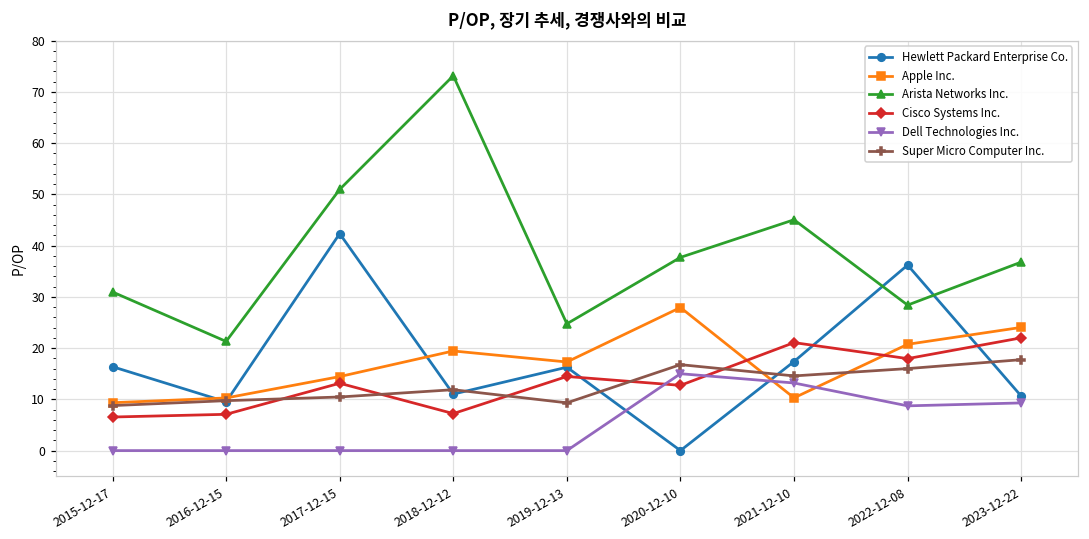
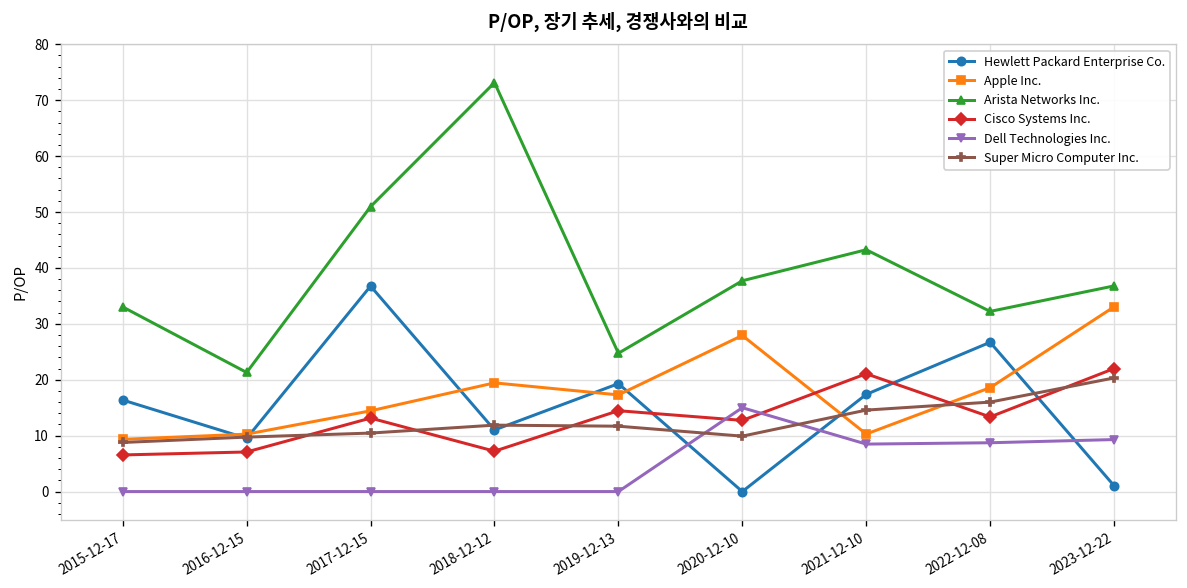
  {
    "Hewlett Packard Enterprise Co.": {
      "2015-12-17": 16,
-     "2017-12-15": 42,
+     "2017-12-15": 37,
      "2018-12-12": 11,
-     "2019-12-13": 16,
+     "2019-12-13": 19,
      "2020-12-10": 0,
      "2021-12-10": 17,
-     "2022-12-08": 36,
-     "2023-12-22": 11
+     "2022-12-08": 27,
+     "2023-12-22": 1
    },
    "Apple Inc.": {
      "2015-12-17": 9,
      "2017-12-15": 14,
      "2018-12-12": 19,
      "2019-12-13": 17,
      "2020-12-10": 28,
      "2021-12-10": 10,
-     "2022-12-08": 21,
-     "2023-12-22": 24
+     "2022-12-08": 19,
+     "2023-12-22": 33
    },
    "Arista Networks Inc.": {
-     "2015-12-17": 31,
+     "2015-12-17": 33,
      "2016-12-15": 21,
      "2017-12-15": 51,
      "2018-12-12": 73,
      "2019-12-13": 25,
      "2020-12-10": 38,
-     "2021-12-10": 45,
-     "2022-12-08": 28,
+     "2021-12-10": 43,
+     "2022-12-08": 32,
      "2023-12-22": 37
    },
    "Cisco Systems Inc.": {
      "2015-12-17": 7,
      "2016-12-15": 7,
      "2017-12-15": 13,
      "2018-12-12": 7,
      "2019-12-13": 14,
      "2020-12-10": 13,
      "2021-12-10": 21,
-     "2022-12-08": 18,
+     "2022-12-08": 13,
      "2023-12-22": 22
    },
    "Dell Technologies Inc.": {
      "2015-12-17": 0,
      "2016-12-15": 0,
      "2017-12-15": 0,
      "2018-12-12": 0,
      "2019-12-13": 0,
      "2020-12-10": 15,
-     "2021-12-10": 13,
+     "2021-12-10": 8,
      "2022-12-08": 9,
      "2023-12-22": 9
    },
    "Super Micro Computer Inc.": {
      "2015-12-17": 9,
      "2017-12-15": 10,
      "2018-12-12": 12,
-     "2019-12-13": 9,
-     "2020-12-10": 17,
+     "2019-12-13": 12,
+     "2020-12-10": 10,
      "2021-12-10": 15,
      "2022-12-08": 16,
-     "2023-12-22": 18
+     "2023-12-22": 20
    }
  }
